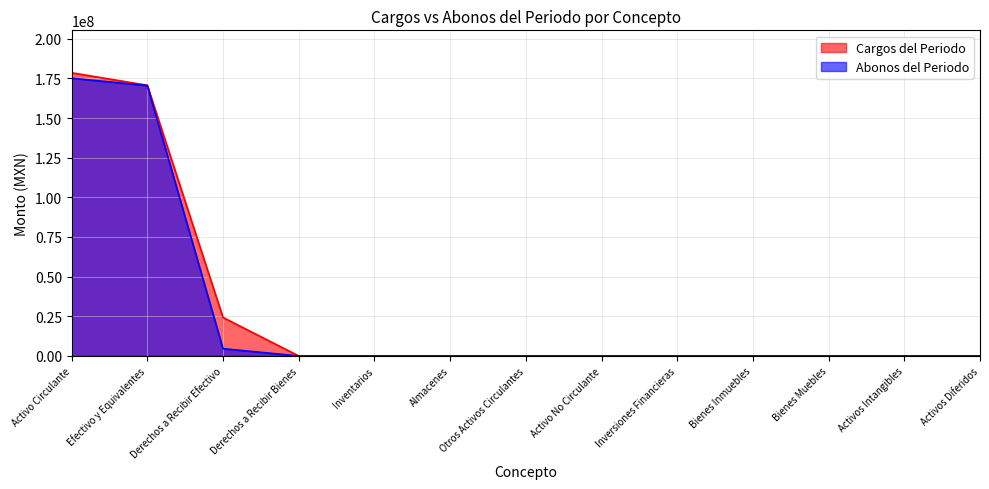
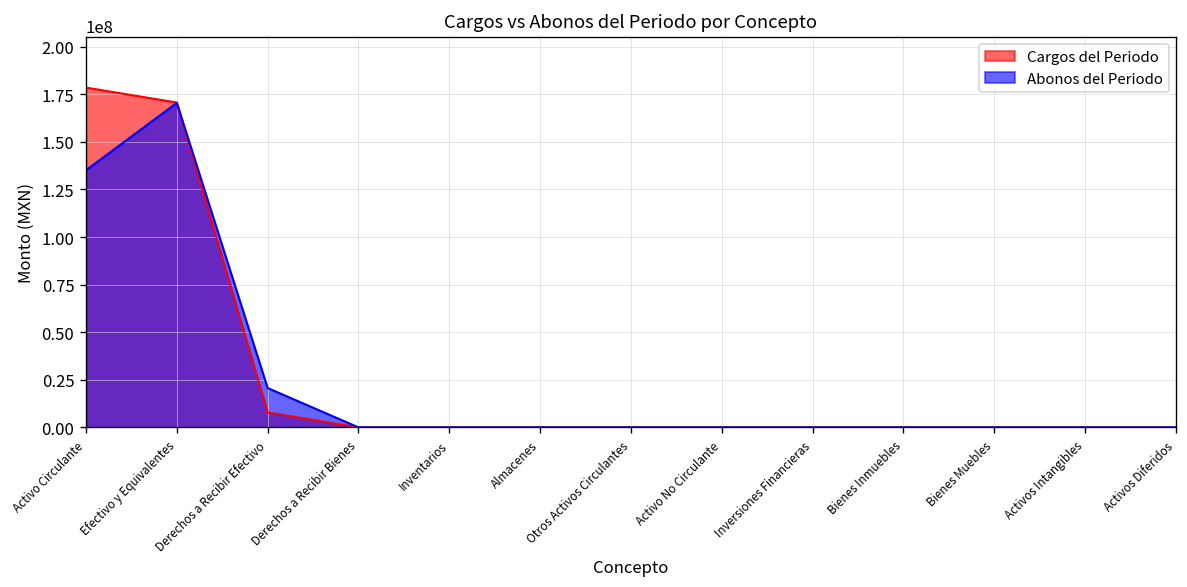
  {
    "Cargos del Periodo": {
      "Activo Circulante": 179000000,
-     "Derechos a Recibir Efectivo": 24000000
+     "Derechos a Recibir Efectivo": 8000000
    },
    "Abonos del Periodo": {
-     "Activo Circulante": 175000000,
-     "Derechos a Recibir Efectivo": 5000000
+     "Activo Circulante": 135000000,
+     "Derechos a Recibir Efectivo": 21000000
    }
  }
